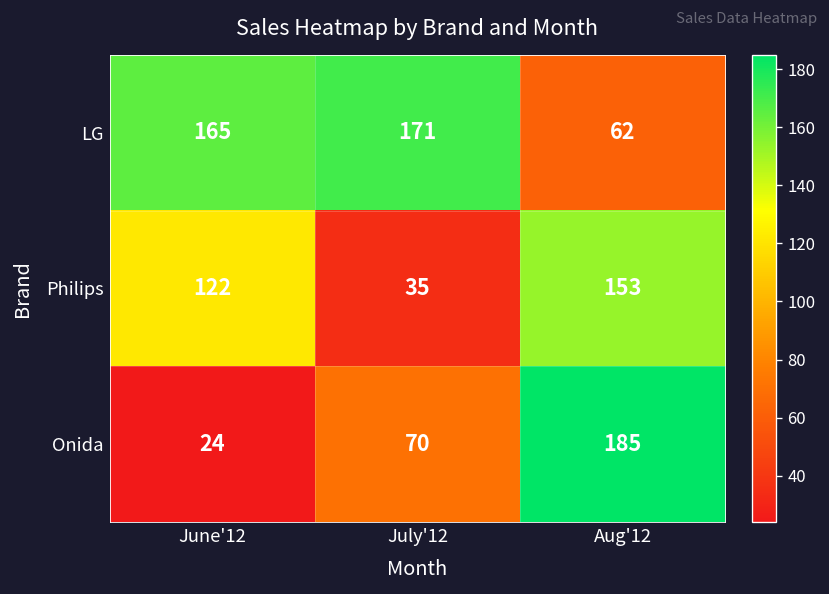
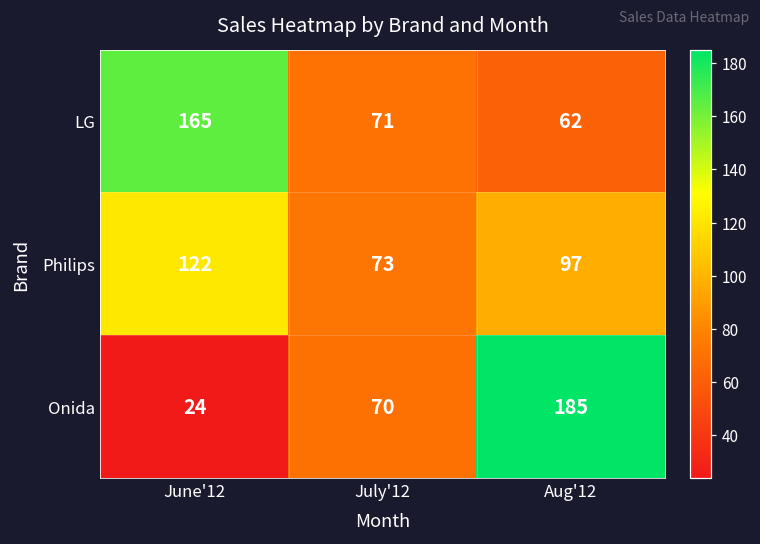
  {
    "LG": {
      "June'12": 165,
-     "July'12": 171,
+     "July'12": 71,
      "Aug'12": 62
    },
    "Philips": {
      "June'12": 122,
-     "July'12": 35,
-     "Aug'12": 153
+     "July'12": 73,
+     "Aug'12": 97
    },
    "Onida": {
      "June'12": 24,
      "July'12": 70,
      "Aug'12": 185
    }
  }
